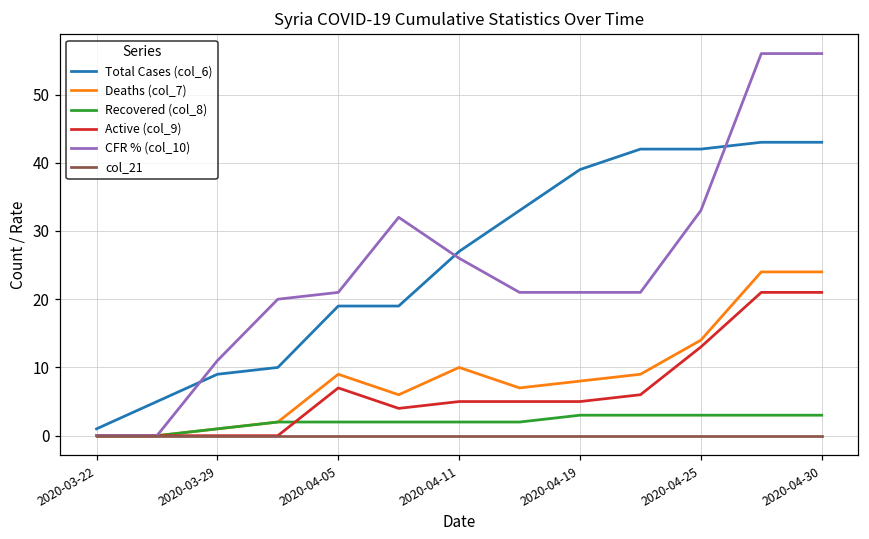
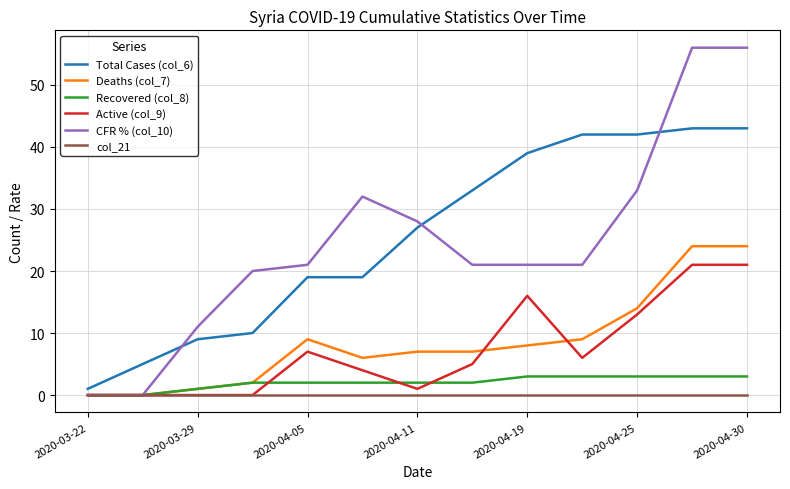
  {
    "Total Cases (col_6)": {
      "2020-03-22": 1,
      "2020-03-29": 9,
      "2020-04-05": 19,
      "2020-04-11": 27,
      "2020-04-19": 39,
      "2020-04-25": 42,
      "2020-04-30": 43
    },
    "Deaths (col_7)": {
      "2020-04-05": 9,
-     "2020-04-11": 10,
+     "2020-04-11": 7,
      "2020-04-19": 8,
      "2020-04-25": 14,
      "2020-04-30": 24
    },
    "Recovered (col_8)": {
      "2020-04-05": 2,
      "2020-04-11": 2,
      "2020-04-19": 3,
      "2020-04-25": 3,
      "2020-04-30": 3
    },
    "Active (col_9)": {
      "2020-04-05": 7,
-     "2020-04-11": 5,
-     "2020-04-19": 5,
+     "2020-04-11": 1,
+     "2020-04-19": 16,
      "2020-04-25": 13,
      "2020-04-30": 21
    },
    "CFR % (col_10)": {
      "2020-03-29": 11,
      "2020-04-05": 21,
-     "2020-04-11": 26,
+     "2020-04-11": 28,
      "2020-04-19": 21,
      "2020-04-25": 33,
      "2020-04-30": 56
    },
    "col_21": {
      "2020-04-05": 0,
      "2020-04-11": 0,
      "2020-04-19": 0,
      "2020-04-25": 0,
      "2020-04-30": 0
    }
  }
